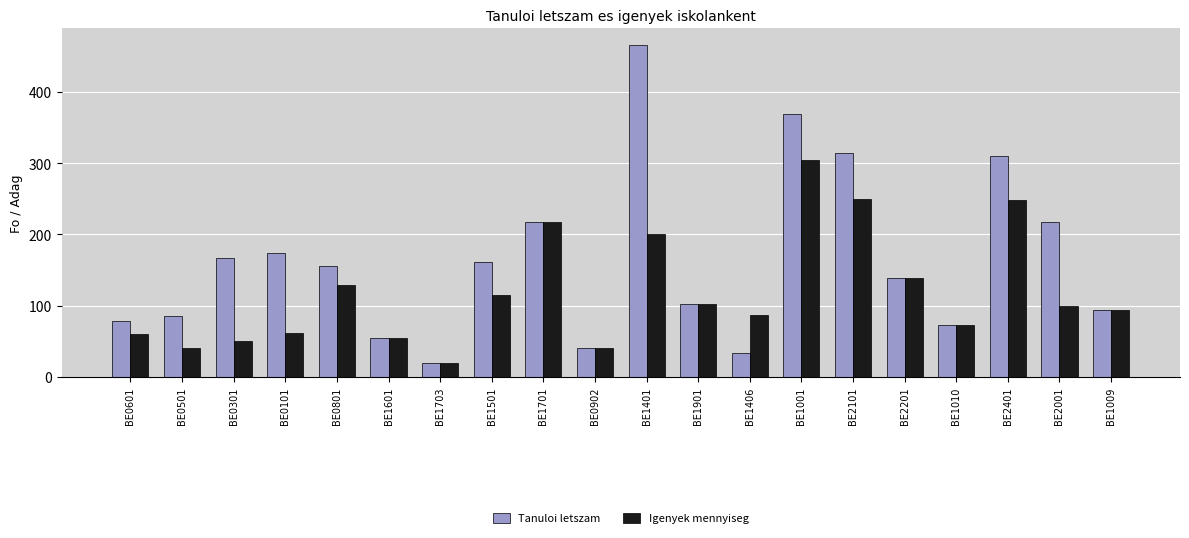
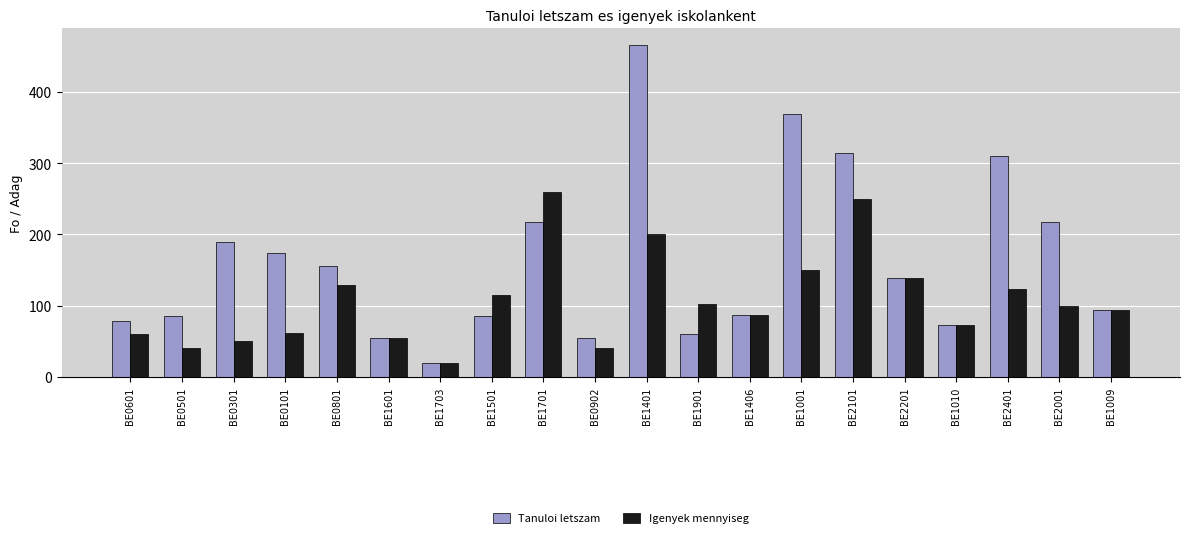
  {
    "Tanuloi letszam": {
      "BE0601": 80,
      "BE0501": 90,
-     "BE0301": 170,
+     "BE0301": 190,
      "BE0101": 170,
      "BE0801": 160,
      "BE1601": 60,
      "BE1703": 20,
-     "BE1501": 160,
+     "BE1501": 90,
      "BE1701": 220,
-     "BE0902": 40,
+     "BE0902": 60,
      "BE1401": 470,
-     "BE1901": 100,
-     "BE1406": 30,
+     "BE1901": 60,
+     "BE1406": 90,
      "BE1001": 370,
      "BE2101": 320,
      "BE2201": 140,
      "BE1010": 70,
      "BE2401": 310,
      "BE2001": 220,
      "BE1009": 90
    },
    "Igenyek mennyiseg": {
      "BE0601": 60,
      "BE0501": 40,
      "BE0301": 50,
      "BE0101": 60,
      "BE0801": 130,
      "BE1601": 60,
      "BE1703": 20,
      "BE1501": 120,
-     "BE1701": 220,
+     "BE1701": 260,
      "BE0902": 40,
      "BE1401": 200,
      "BE1901": 100,
      "BE1406": 90,
-     "BE1001": 310,
+     "BE1001": 150,
      "BE2101": 250,
      "BE2201": 140,
      "BE1010": 70,
-     "BE2401": 250,
+     "BE2401": 120,
      "BE2001": 100,
      "BE1009": 90
    }
  }
